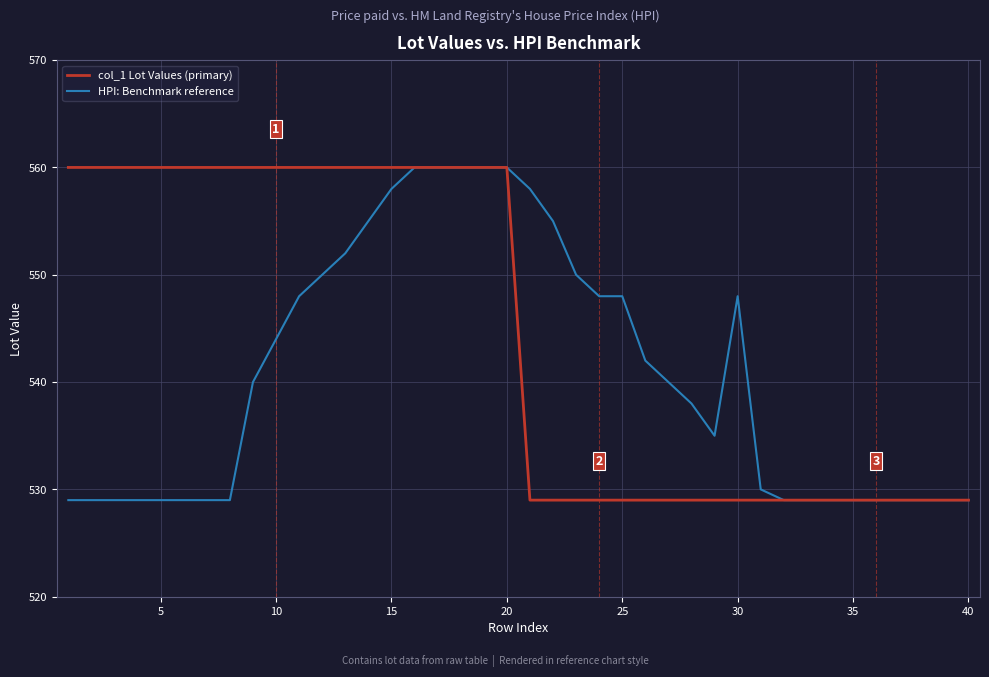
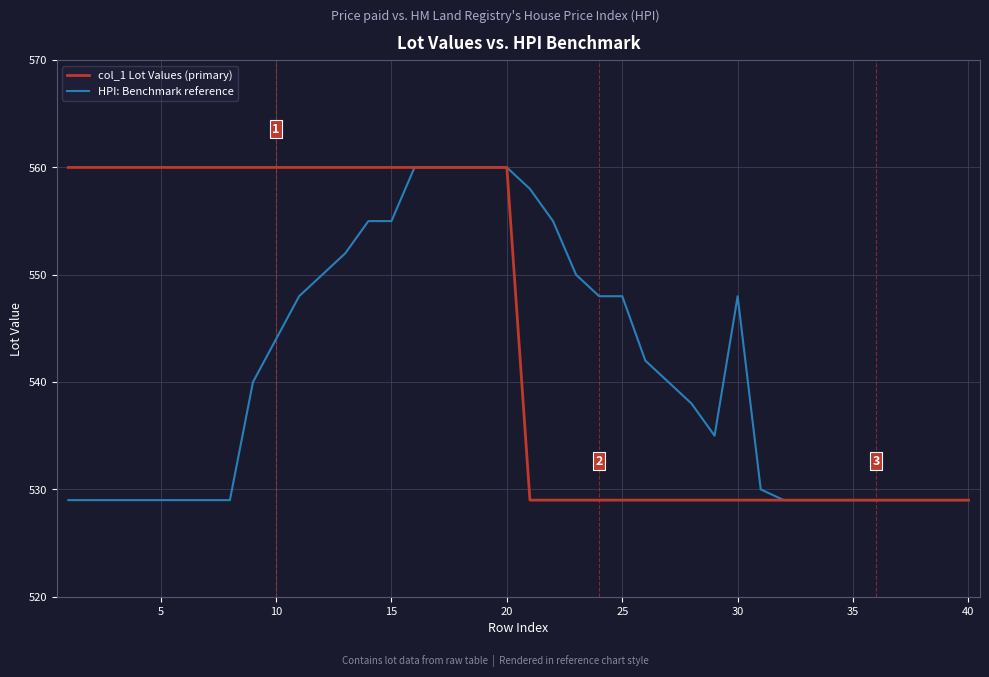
  {
    "col_1 Lot Values (primary)": {
      "5": 560,
      "10": 560,
      "15": 560,
      "25": 529,
      "30": 529
    },
    "HPI: Benchmark reference": {
      "5": 529,
      "10": 544,
-     "15": 558,
+     "15": 555,
      "25": 548,
      "30": 548
    }
  }
